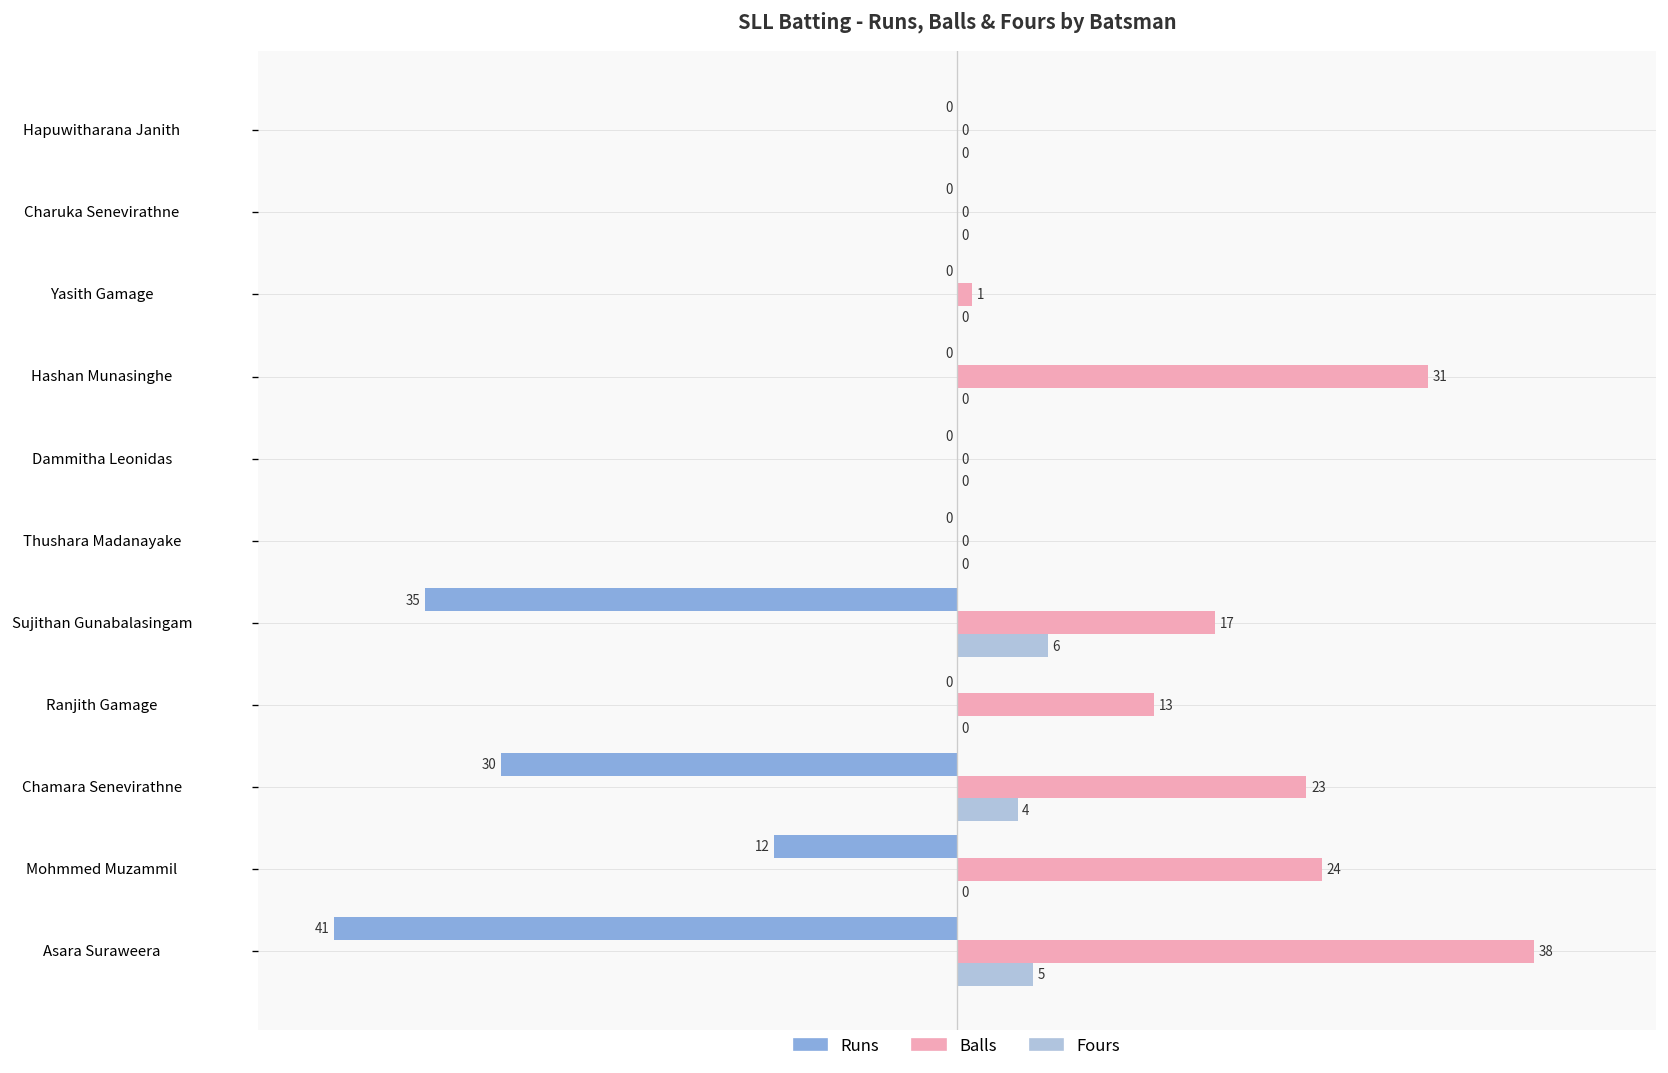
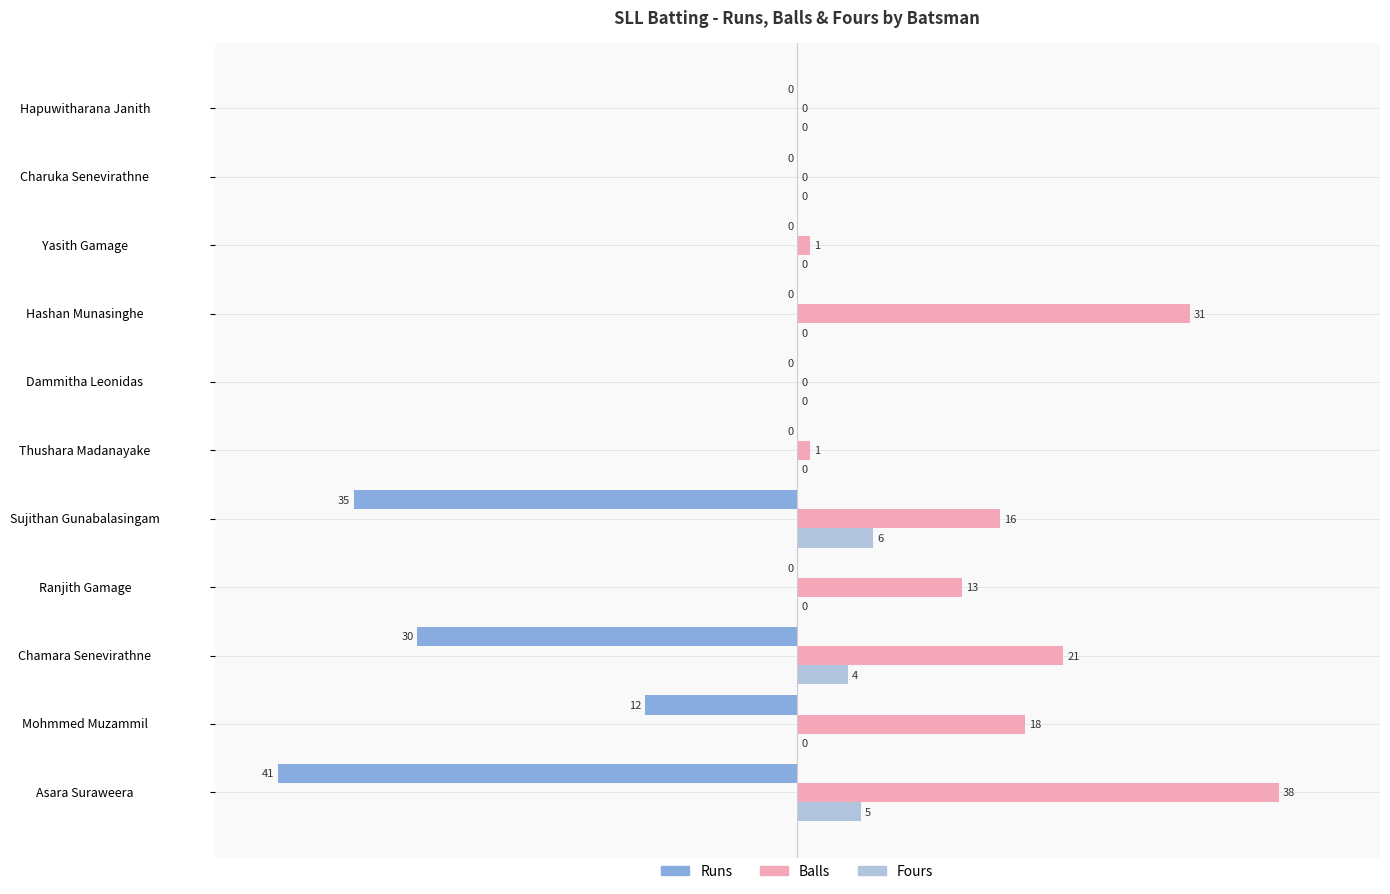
  {
    "Balls": {
      "Hapuwitharana Janith": 0,
      "Charuka Senevirathne": 0,
      "Yasith Gamage": 1,
      "Hashan Munasinghe": 31,
      "Dammitha Leonidas": 0,
-     "Thushara Madanayake": 0,
-     "Sujithan Gunabalasingam": 17,
+     "Thushara Madanayake": 1,
+     "Sujithan Gunabalasingam": 16,
      "Ranjith Gamage": 13,
-     "Chamara Senevirathne": 23,
-     "Mohmmed Muzammil": 24,
+     "Chamara Senevirathne": 21,
+     "Mohmmed Muzammil": 18,
      "Asara Suraweera": 38
    }
  }
